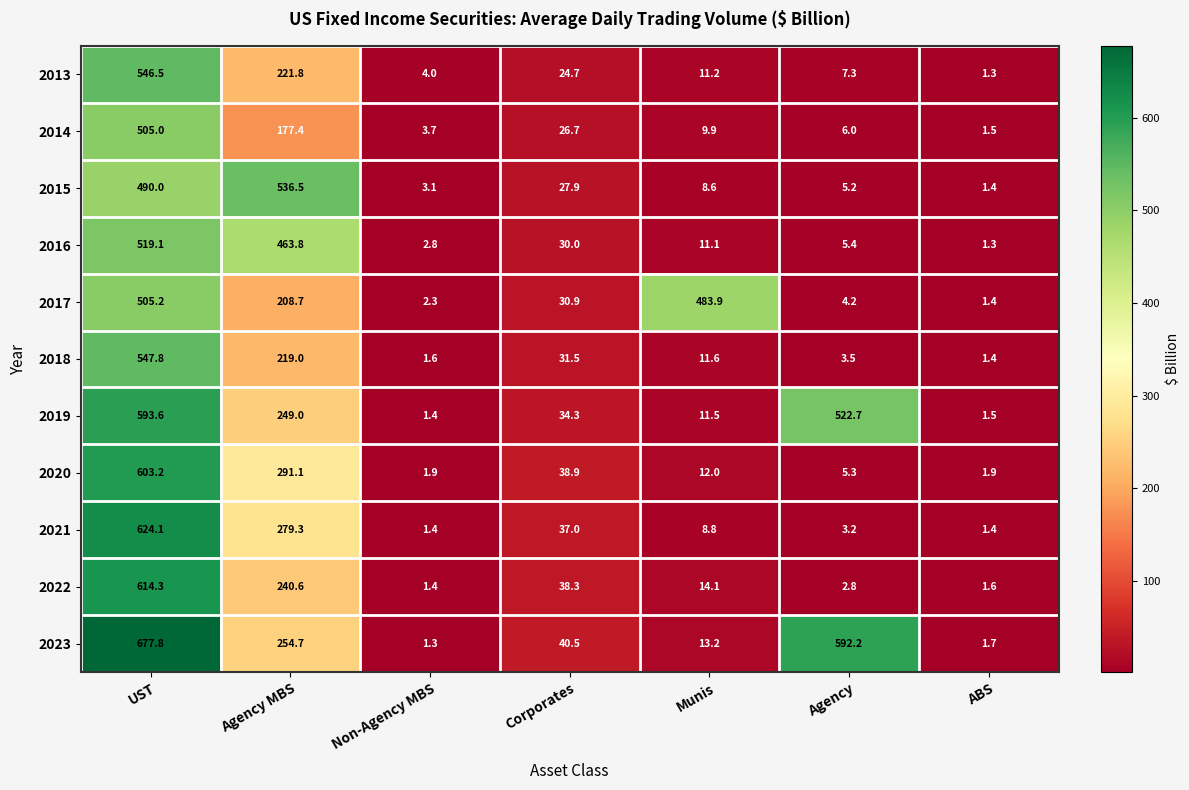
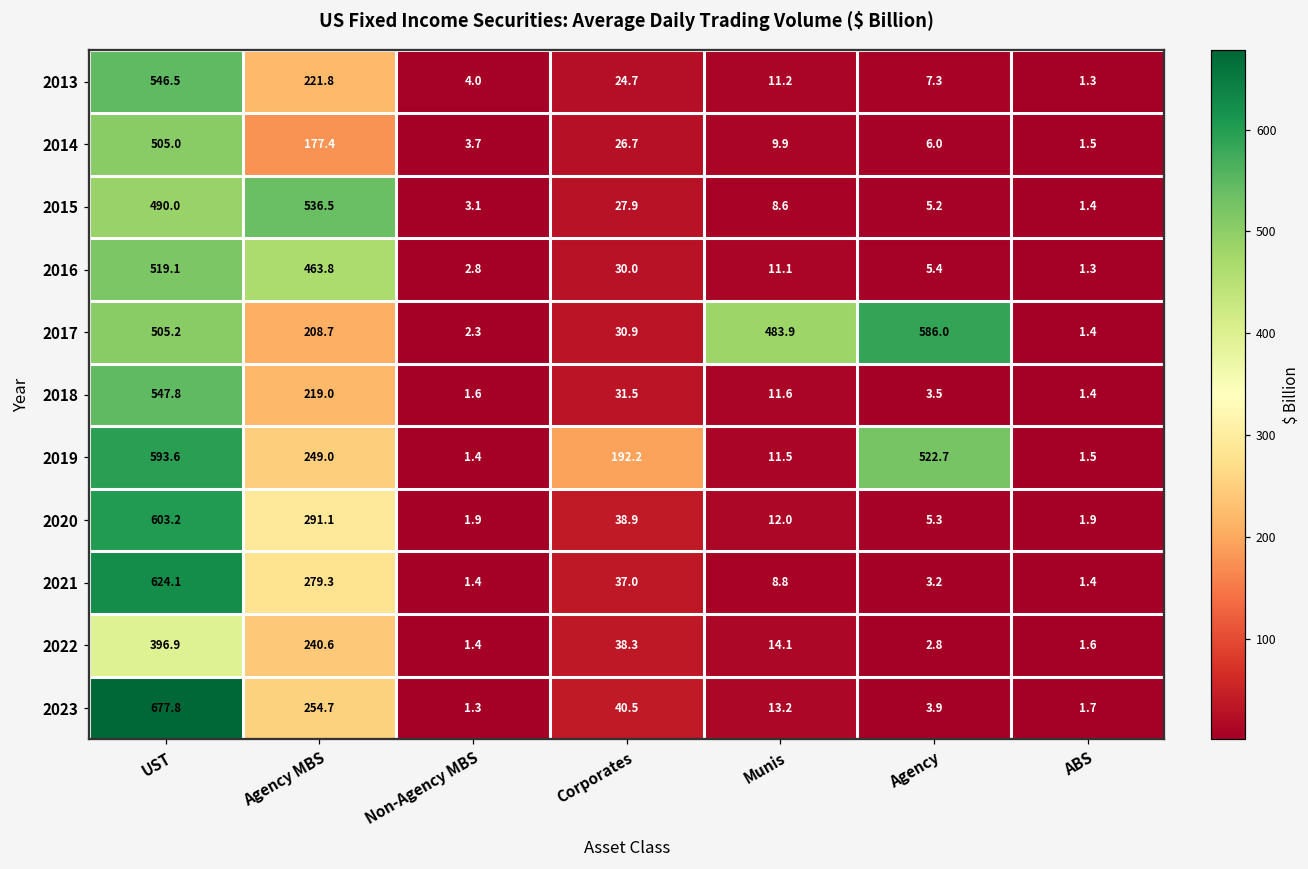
  {
    "2013": {
      "UST": 546.5,
      "Agency MBS": 221.8,
      "Non-Agency MBS": 4.0,
      "Corporates": 24.7,
      "Munis": 11.2,
      "Agency": 7.3,
      "ABS": 1.3
    },
    "2014": {
      "UST": 505.0,
      "Agency MBS": 177.4,
      "Non-Agency MBS": 3.7,
      "Corporates": 26.7,
      "Munis": 9.9,
      "Agency": 6.0,
      "ABS": 1.5
    },
    "2015": {
      "UST": 490.0,
      "Agency MBS": 536.5,
      "Non-Agency MBS": 3.1,
      "Corporates": 27.9,
      "Munis": 8.6,
      "Agency": 5.2,
      "ABS": 1.4
    },
    "2016": {
      "UST": 519.1,
      "Agency MBS": 463.8,
      "Non-Agency MBS": 2.8,
      "Corporates": 30.0,
      "Munis": 11.1,
      "Agency": 5.4,
      "ABS": 1.3
    },
    "2017": {
      "UST": 505.2,
      "Agency MBS": 208.7,
      "Non-Agency MBS": 2.3,
      "Corporates": 30.9,
      "Munis": 483.9,
-     "Agency": 4.2,
+     "Agency": 586.0,
      "ABS": 1.4
    },
    "2018": {
      "UST": 547.8,
      "Agency MBS": 219.0,
      "Non-Agency MBS": 1.6,
      "Corporates": 31.5,
      "Munis": 11.6,
      "Agency": 3.5,
      "ABS": 1.4
    },
    "2019": {
      "UST": 593.6,
      "Agency MBS": 249.0,
      "Non-Agency MBS": 1.4,
-     "Corporates": 34.3,
+     "Corporates": 192.2,
      "Munis": 11.5,
      "Agency": 522.7,
      "ABS": 1.5
    },
    "2020": {
      "UST": 603.2,
      "Agency MBS": 291.1,
      "Non-Agency MBS": 1.9,
      "Corporates": 38.9,
      "Munis": 12.0,
      "Agency": 5.3,
      "ABS": 1.9
    },
    "2021": {
      "UST": 624.1,
      "Agency MBS": 279.3,
      "Non-Agency MBS": 1.4,
      "Corporates": 37.0,
      "Munis": 8.8,
      "Agency": 3.2,
      "ABS": 1.4
    },
    "2022": {
-     "UST": 614.3,
+     "UST": 396.9,
      "Agency MBS": 240.6,
      "Non-Agency MBS": 1.4,
      "Corporates": 38.3,
      "Munis": 14.1,
      "Agency": 2.8,
      "ABS": 1.6
    },
    "2023": {
      "UST": 677.8,
      "Agency MBS": 254.7,
      "Non-Agency MBS": 1.3,
      "Corporates": 40.5,
      "Munis": 13.2,
-     "Agency": 592.2,
+     "Agency": 3.9,
      "ABS": 1.7
    }
  }
